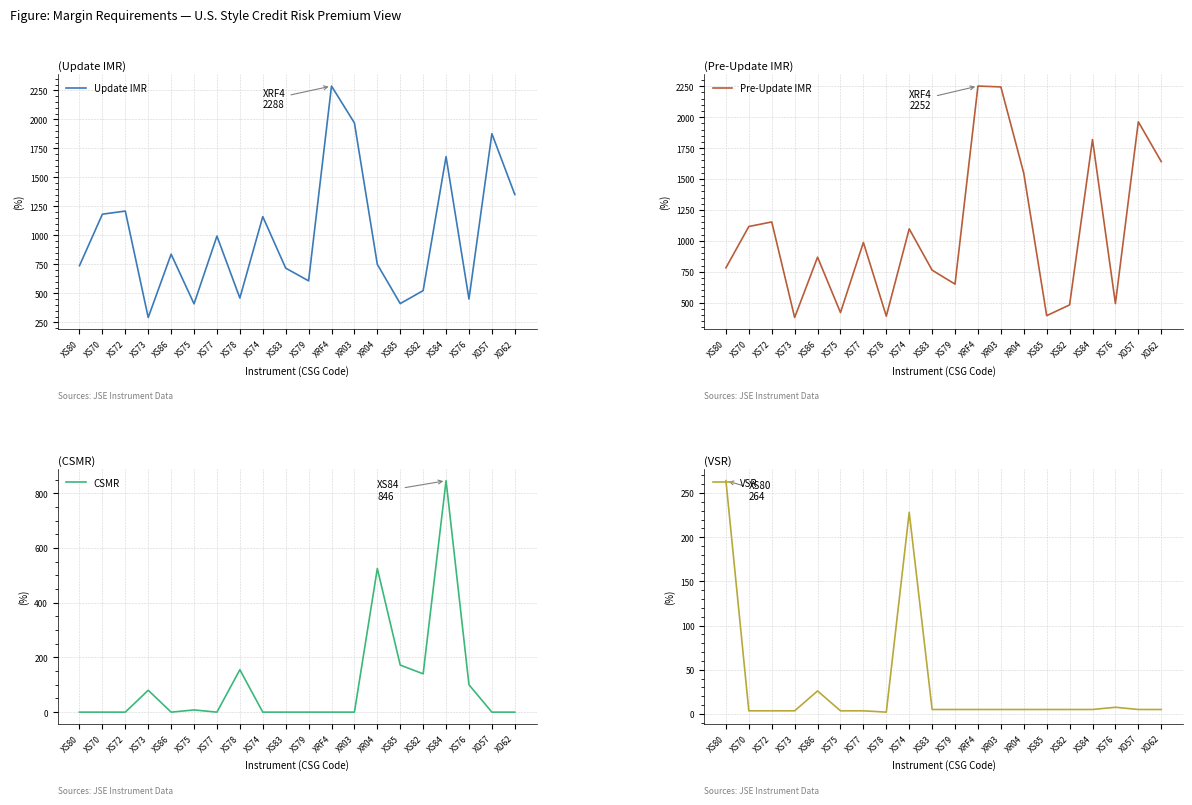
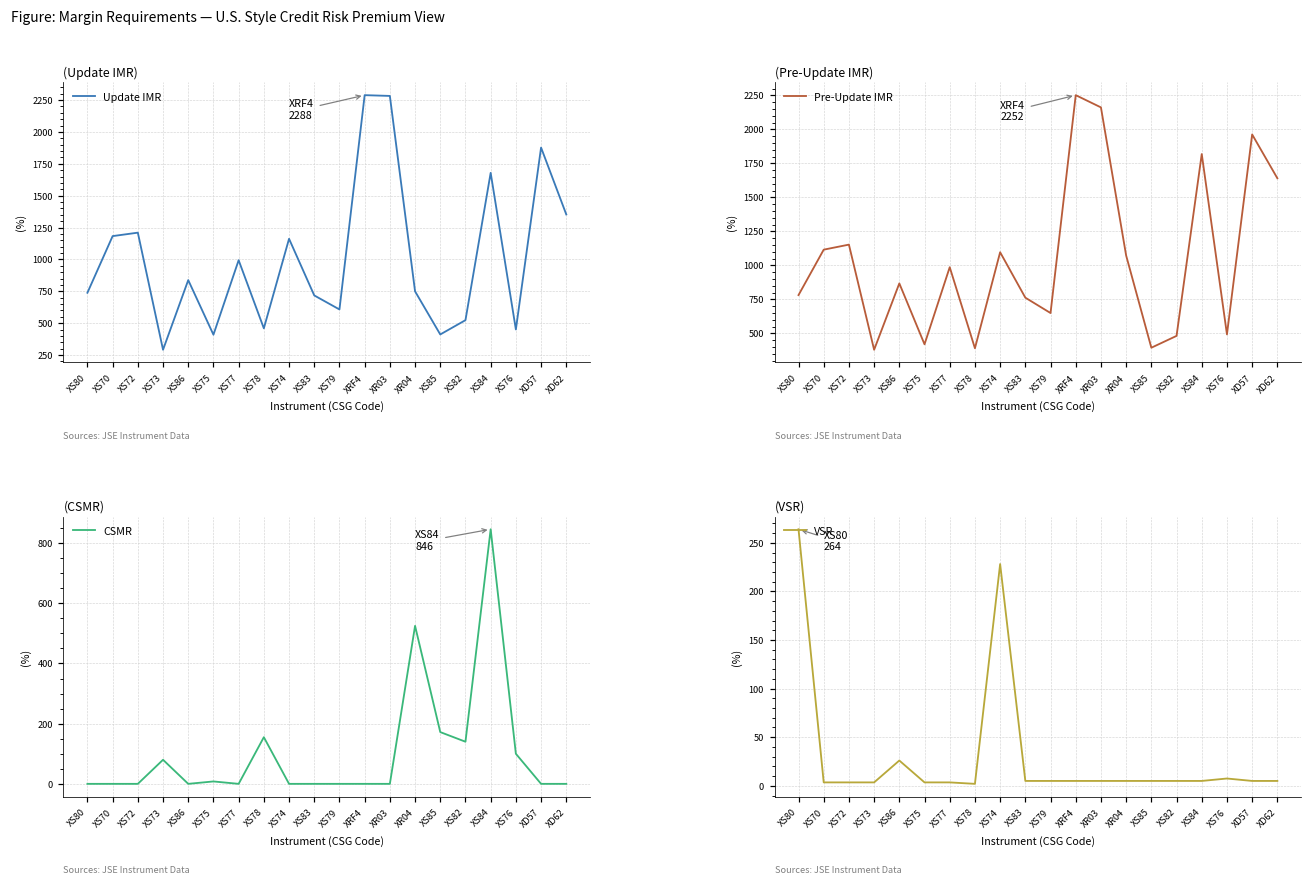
  {
    "(Update IMR)": {
      "XS80": 740,
      "XS70": 1180,
      "XS72": 1210,
      "XS73": 290,
      "XS86": 840,
      "XS75": 410,
      "XS77": 990,
      "XS78": 460,
      "XS74": 1160,
      "XS83": 720,
      "XS79": 610,
-     "XR03": 1970,
+     "XR03": 2280,
      "XR04": 750,
      "XS85": 410,
      "XS82": 520,
      "XS84": 1680,
      "XS76": 450,
      "XD57": 1880,
      "XD62": 1350
    },
    "(Pre-Update IMR)": {
      "XS80": 780,
      "XS70": 1120,
      "XS72": 1150,
      "XS73": 380,
      "XS86": 870,
      "XS75": 420,
      "XS77": 990,
      "XS78": 390,
      "XS74": 1100,
      "XS83": 760,
      "XS79": 650,
-     "XR03": 2250,
-     "XR04": 1550,
+     "XR03": 2160,
+     "XR04": 1070,
      "XS85": 400,
      "XS82": 480,
      "XS84": 1820,
      "XS76": 490,
      "XD57": 1960,
      "XD62": 1640
    },
    "(CSMR)": {
      "XS84": 846
    },
    "(VSR)": {
      "XS80": 264
    }
  }
